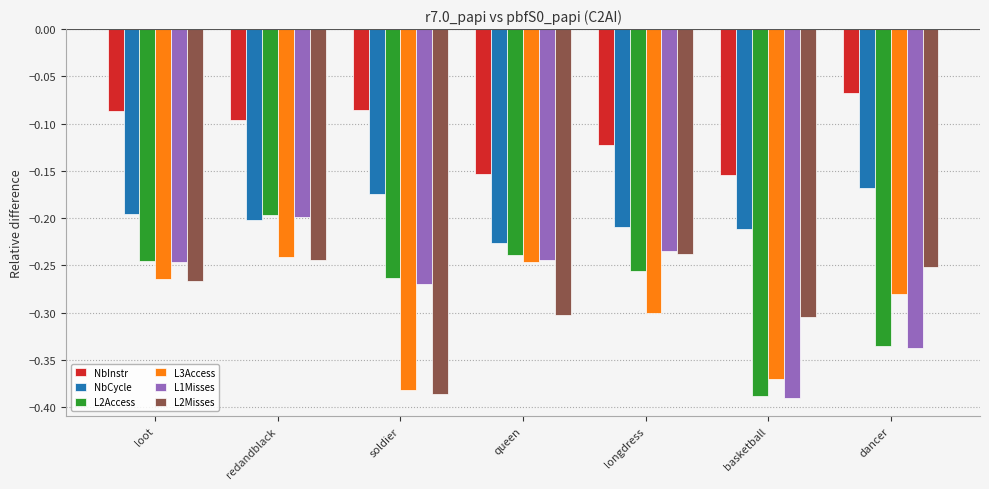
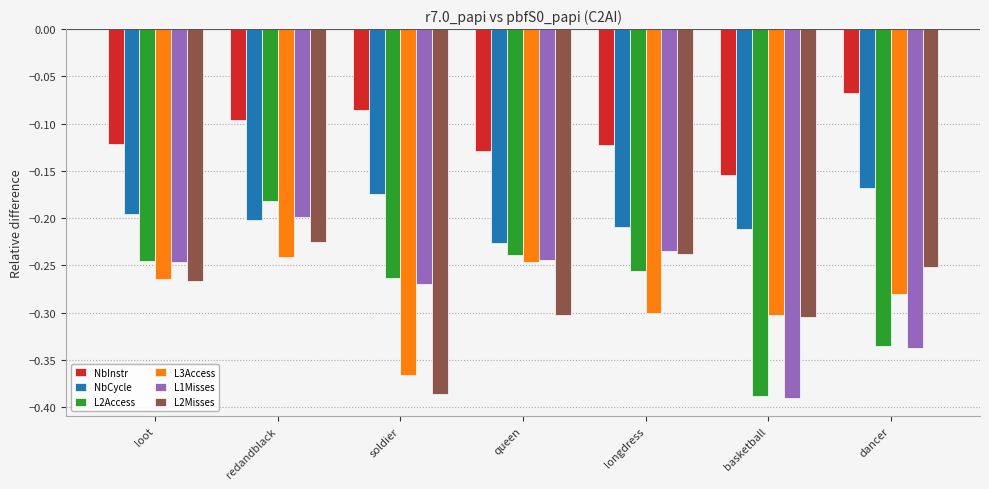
  {
    "NbInstr": {
-     "loot": -0.09,
+     "loot": -0.12,
      "redandblack": -0.10,
      "soldier": -0.09,
-     "queen": -0.15,
+     "queen": -0.13,
      "longdress": -0.12,
      "basketball": -0.15,
      "dancer": -0.07
    },
    "NbCycle": {
      "loot": -0.20,
      "redandblack": -0.20,
      "soldier": -0.17,
      "queen": -0.23,
      "longdress": -0.21,
      "basketball": -0.21,
      "dancer": -0.17
    },
    "L2Access": {
      "loot": -0.25,
-     "redandblack": -0.20,
+     "redandblack": -0.18,
      "soldier": -0.26,
      "queen": -0.24,
      "longdress": -0.26,
      "basketball": -0.39,
      "dancer": -0.34
    },
    "L3Access": {
      "loot": -0.26,
      "redandblack": -0.24,
-     "soldier": -0.38,
+     "soldier": -0.37,
      "queen": -0.25,
      "longdress": -0.30,
-     "basketball": -0.37,
+     "basketball": -0.30,
      "dancer": -0.28
    },
    "L1Misses": {
      "loot": -0.25,
      "redandblack": -0.20,
      "soldier": -0.27,
      "queen": -0.24,
      "longdress": -0.24,
      "basketball": -0.39,
      "dancer": -0.34
    },
    "L2Misses": {
      "loot": -0.27,
-     "redandblack": -0.24,
+     "redandblack": -0.23,
      "soldier": -0.39,
      "queen": -0.30,
      "longdress": -0.24,
      "basketball": -0.30,
      "dancer": -0.25
    }
  }
